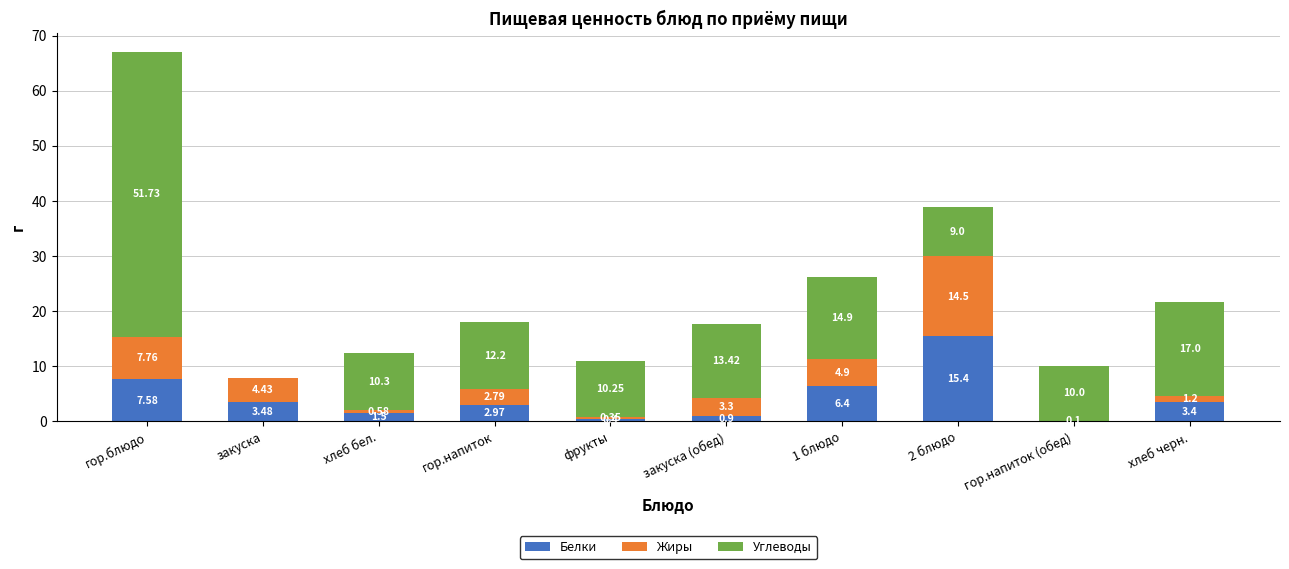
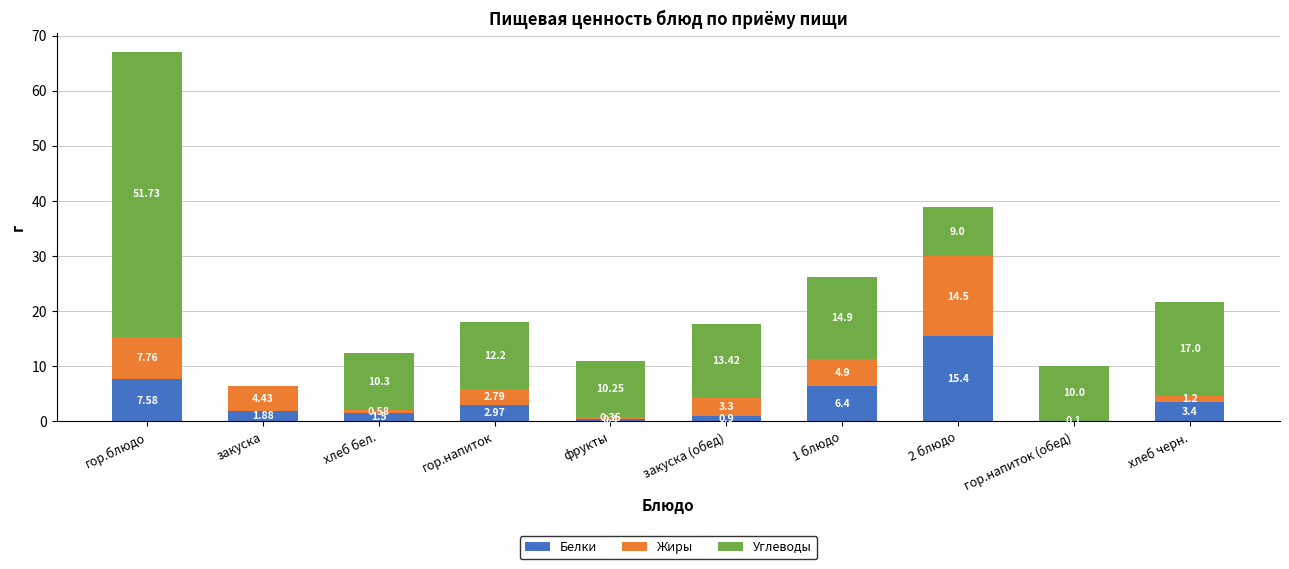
  {
    "Белки": {
      "гор.блюдо": 7.58,
-     "закуска": 3.48,
+     "закуска": 1.88,
      "гор.напиток": 2.97,
      "закуска (обед)": 0.9,
      "1 блюдо": 6.4,
      "2 блюдо": 15.4,
      "гор.напиток (обед)": 0.1,
      "хлеб черн.": 3.4
    },
    "Жиры": {
      "гор.блюдо": 7.76,
      "закуска": 4.43,
      "гор.напиток": 2.79,
      "фрукты": 0.35,
      "закуска (обед)": 3.3,
      "1 блюдо": 4.9,
      "2 блюдо": 14.5,
      "хлеб черн.": 1.2
    },
    "Углеводы": {
      "гор.блюдо": 51.73,
      "хлеб бел.": 10.3,
      "гор.напиток": 12.2,
      "фрукты": 10.25,
      "закуска (обед)": 13.42,
      "1 блюдо": 14.9,
      "2 блюдо": 9.0,
      "гор.напиток (обед)": 10.0,
      "хлеб черн.": 17.0
    }
  }
